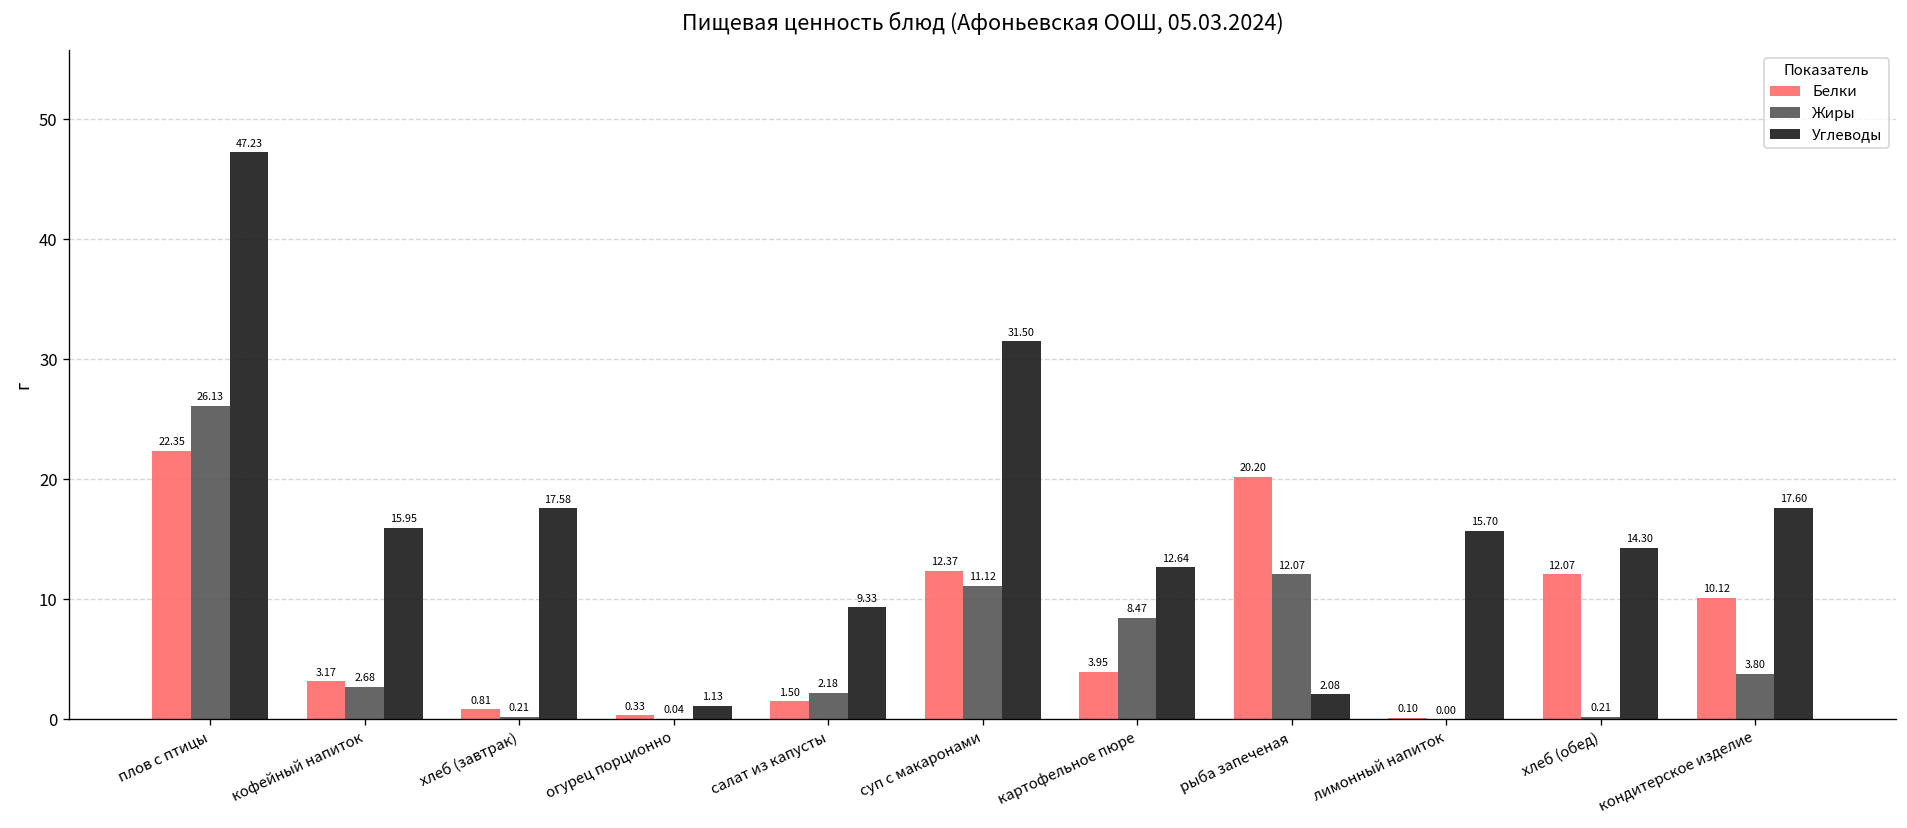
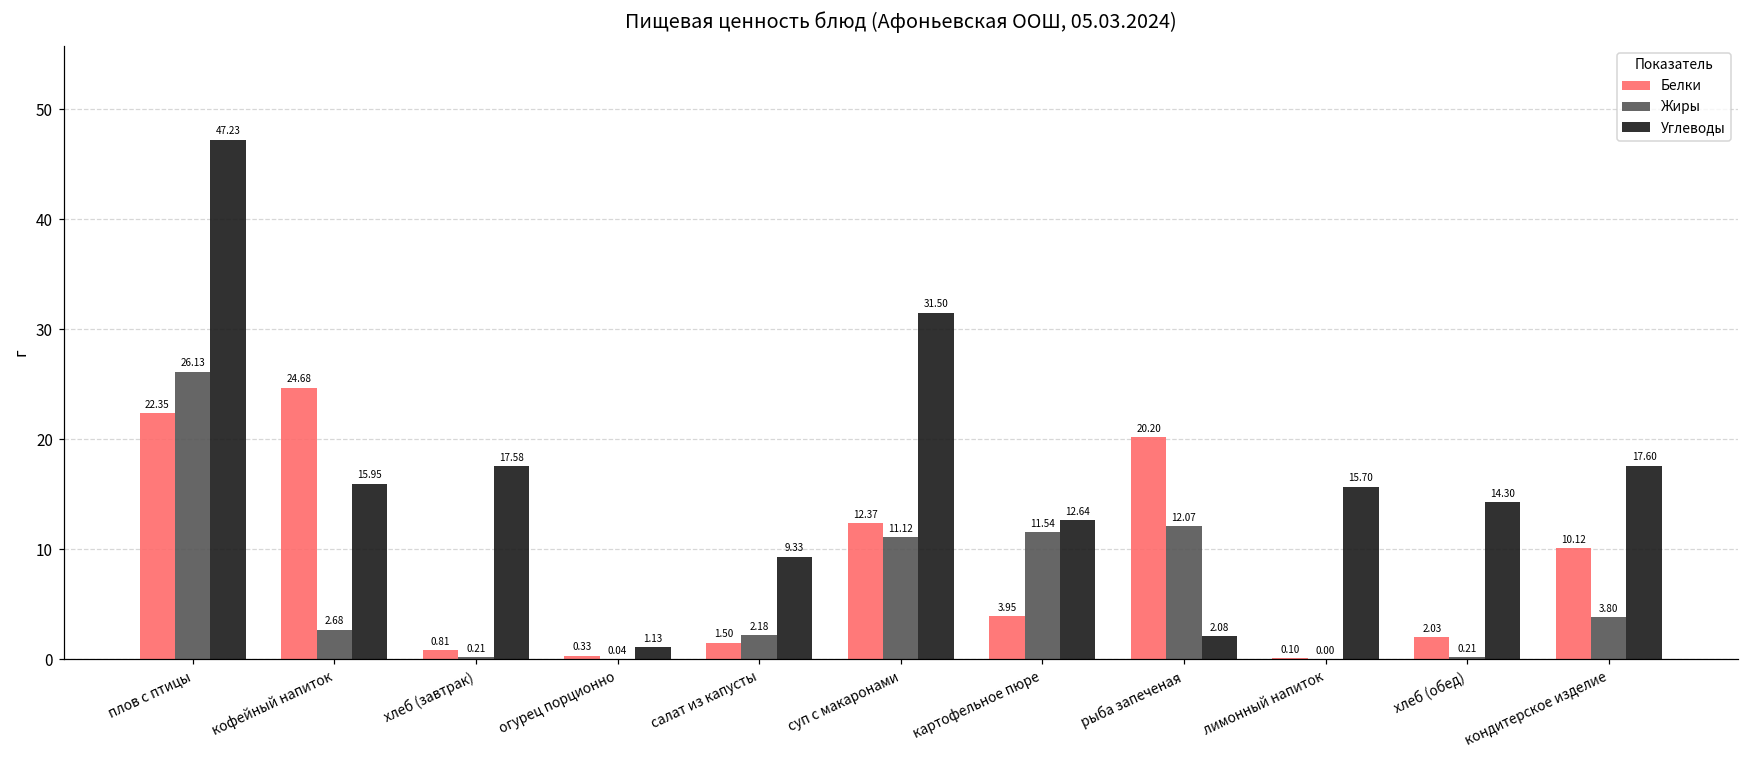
  {
    "Белки": {
      "плов с птицы": 22.35,
-     "кофейный напиток": 3.17,
+     "кофейный напиток": 24.68,
      "хлеб (завтрак)": 0.81,
      "огурец порционно": 0.33,
      "салат из капусты": 1.50,
      "суп с макаронами": 12.37,
      "картофельное пюре": 3.95,
      "рыба запеченая": 20.20,
      "лимонный напиток": 0.10,
-     "хлеб (обед)": 12.07,
+     "хлеб (обед)": 2.03,
      "кондитерское изделие": 10.12
    },
    "Жиры": {
      "плов с птицы": 26.13,
      "кофейный напиток": 2.68,
      "хлеб (завтрак)": 0.21,
      "огурец порционно": 0.04,
      "салат из капусты": 2.18,
      "суп с макаронами": 11.12,
-     "картофельное пюре": 8.47,
+     "картофельное пюре": 11.54,
      "рыба запеченая": 12.07,
      "лимонный напиток": 0.00,
      "хлеб (обед)": 0.21,
      "кондитерское изделие": 3.80
    },
    "Углеводы": {
      "плов с птицы": 47.23,
      "кофейный напиток": 15.95,
      "хлеб (завтрак)": 17.58,
      "огурец порционно": 1.13,
      "салат из капусты": 9.33,
      "суп с макаронами": 31.50,
      "картофельное пюре": 12.64,
      "рыба запеченая": 2.08,
      "лимонный напиток": 15.70,
      "хлеб (обед)": 14.30,
      "кондитерское изделие": 17.60
    }
  }
